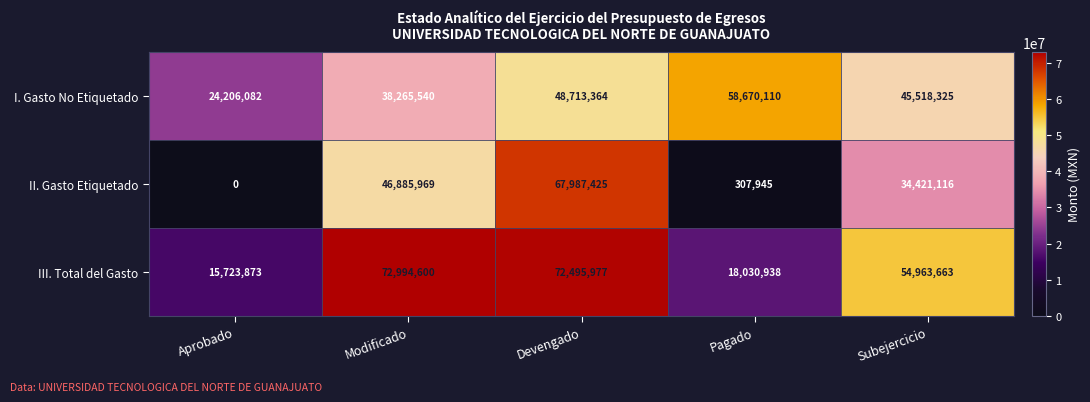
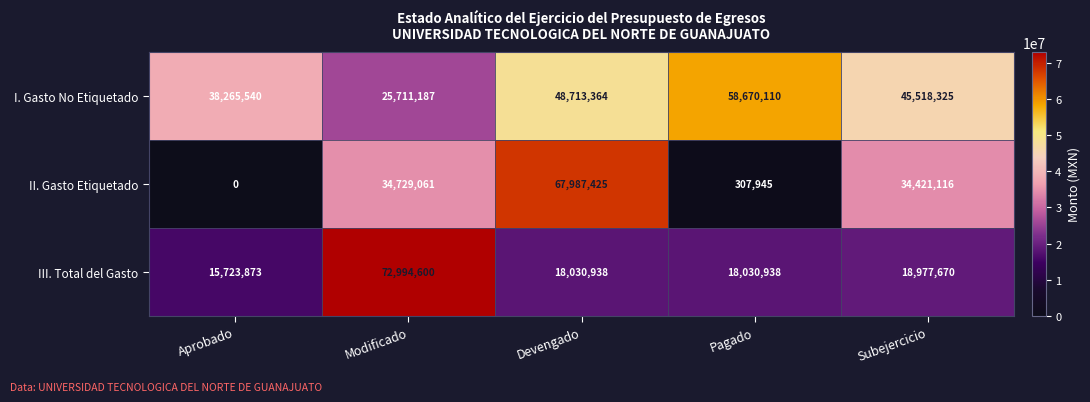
  {
    "I. Gasto No Etiquetado": {
-     "Aprobado": "24,206,082",
-     "Modificado": "38,265,540",
+     "Aprobado": "38,265,540",
+     "Modificado": "25,711,187",
      "Devengado": "48,713,364",
      "Pagado": "58,670,110",
      "Subejercicio": "45,518,325"
    },
    "II. Gasto Etiquetado": {
      "Aprobado": "0",
-     "Modificado": "46,885,969",
+     "Modificado": "34,729,061",
      "Devengado": "67,987,425",
      "Pagado": "307,945",
      "Subejercicio": "34,421,116"
    },
    "III. Total del Gasto": {
      "Aprobado": "15,723,873",
      "Modificado": "72,994,600",
-     "Devengado": "72,495,977",
+     "Devengado": "18,030,938",
      "Pagado": "18,030,938",
-     "Subejercicio": "54,963,663"
+     "Subejercicio": "18,977,670"
    }
  }
